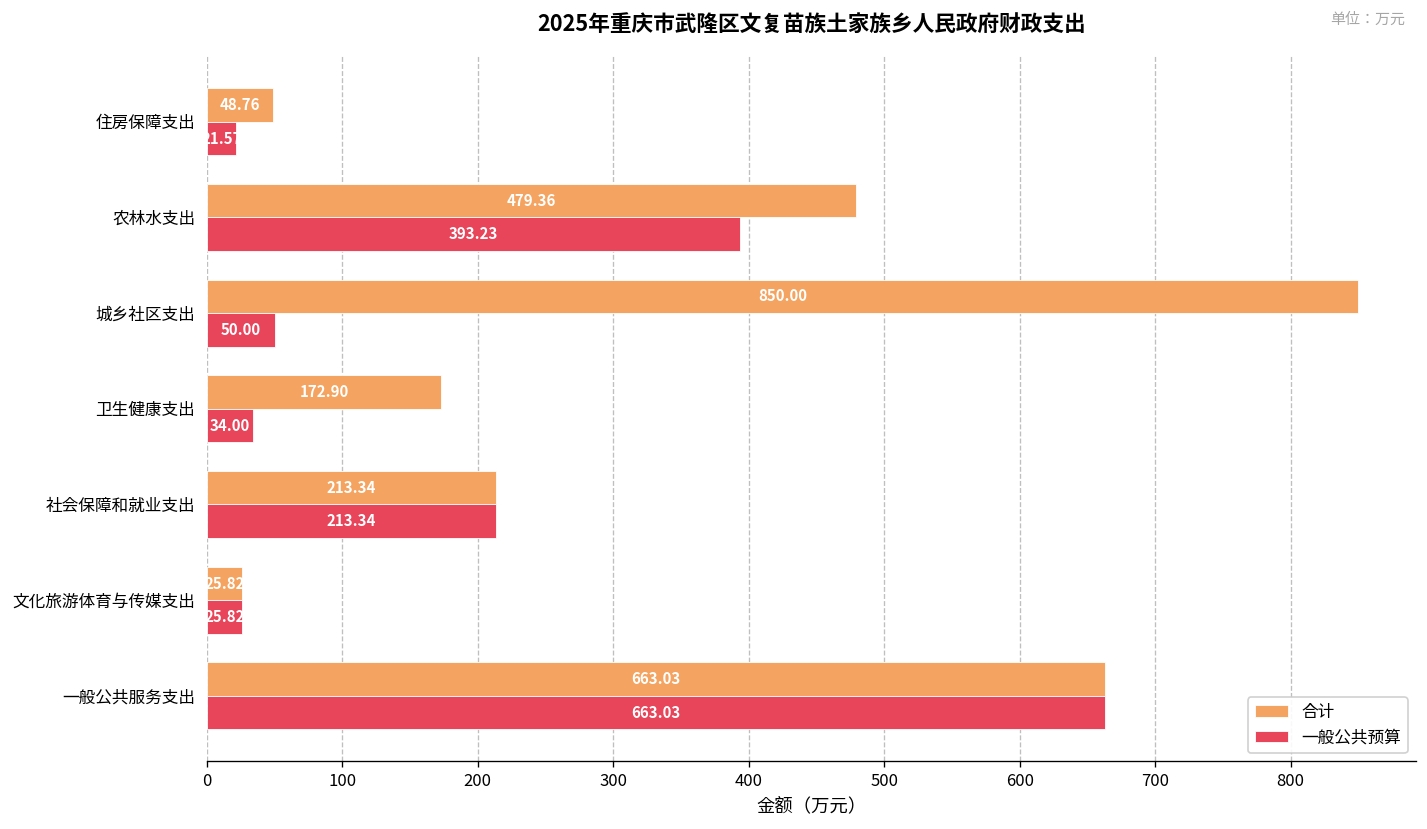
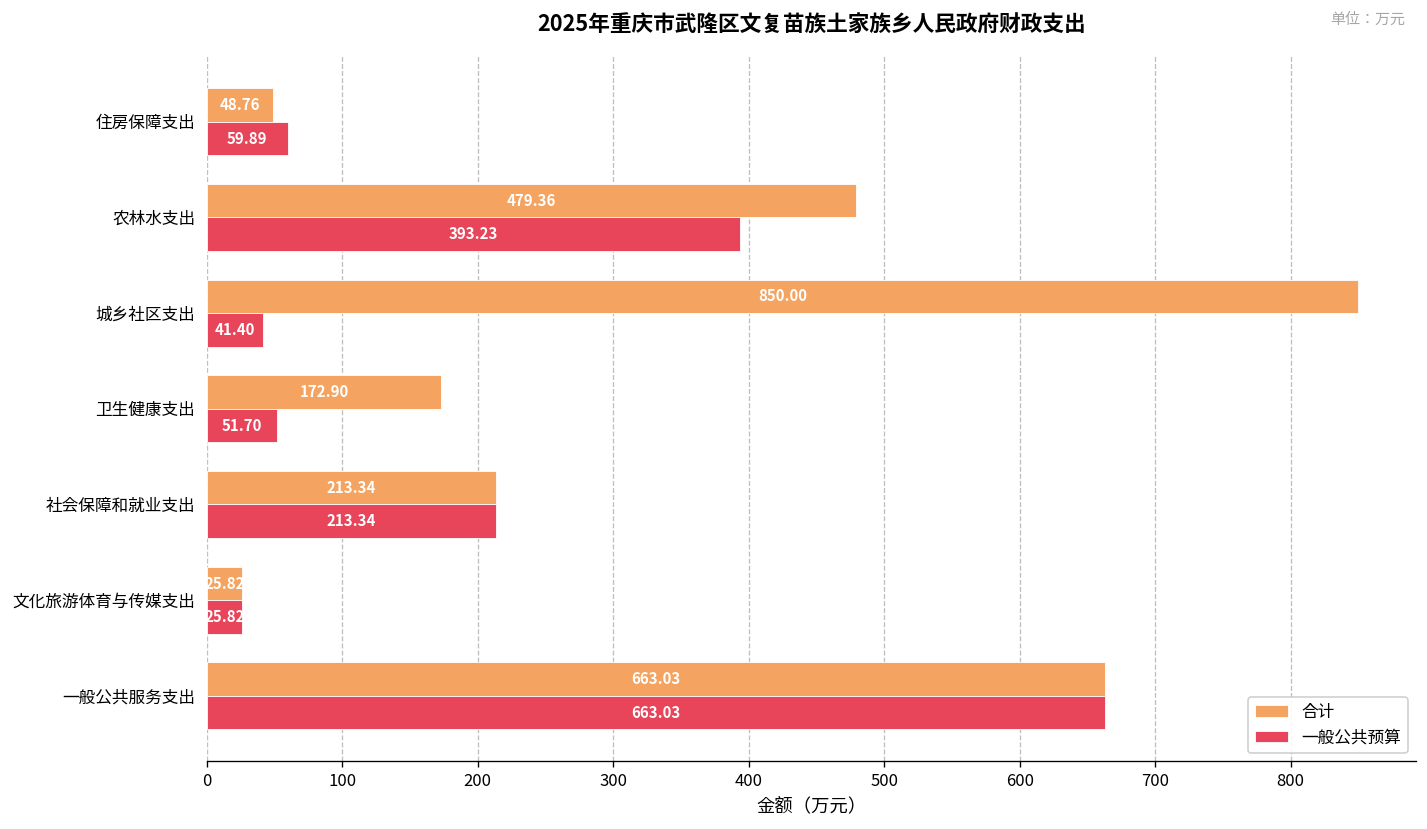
  {
    "合计": {
      "住房保障支出": 48.76,
      "农林水支出": 479.36,
      "城乡社区支出": 850.00,
      "卫生健康支出": 172.90,
      "社会保障和就业支出": 213.34,
      "文化旅游体育与传媒支出": 25.82,
      "一般公共服务支出": 663.03
    },
    "一般公共预算": {
-     "住房保障支出": 21.57,
+     "住房保障支出": 59.89,
      "农林水支出": 393.23,
-     "城乡社区支出": 50.00,
-     "卫生健康支出": 34.00,
+     "城乡社区支出": 41.40,
+     "卫生健康支出": 51.70,
      "社会保障和就业支出": 213.34,
      "文化旅游体育与传媒支出": 25.82,
      "一般公共服务支出": 663.03
    }
  }
